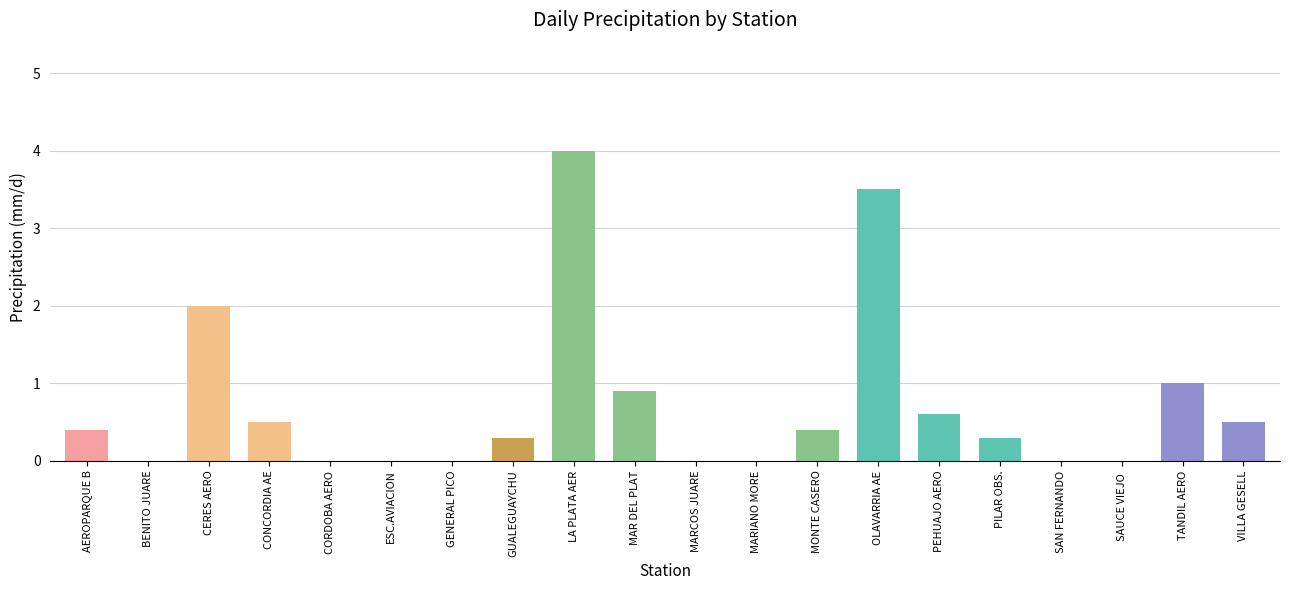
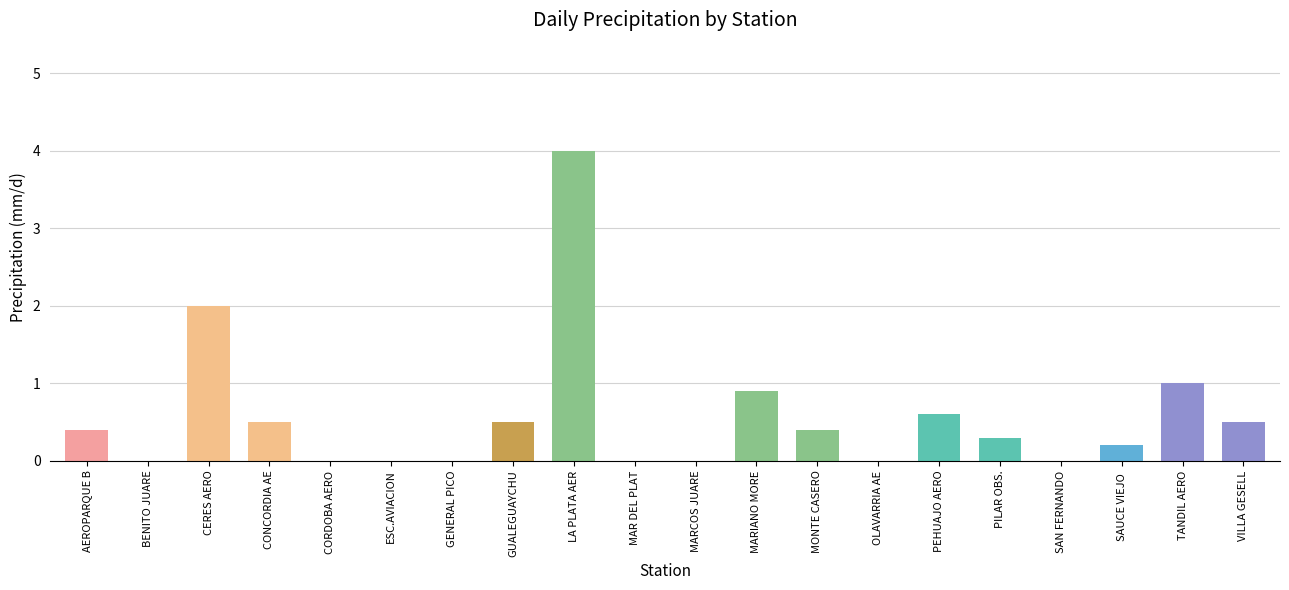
  {
    "AEROPARQUE B": 0.4,
    "BENITO JUARE": 0.0,
    "CERES AERO": 2.0,
    "CONCORDIA AE": 0.5,
    "CORDOBA AERO": 0.0,
    "ESC.AVIACION": 0.0,
    "GENERAL PICO": 0.0,
-   "GUALEGUAYCHU": 0.3,
+   "GUALEGUAYCHU": 0.5,
    "LA PLATA AER": 4.0,
-   "MAR DEL PLAT": 0.9,
+   "MAR DEL PLAT": 0.0,
    "MARCOS JUARE": 0.0,
-   "MARIANO MORE": 0.0,
+   "MARIANO MORE": 0.9,
    "MONTE CASERO": 0.4,
-   "OLAVARRIA AE": 3.5,
+   "OLAVARRIA AE": 0.0,
    "PEHUAJO AERO": 0.6,
    "PILAR OBS.": 0.3,
    "SAN FERNANDO": 0.0,
-   "SAUCE VIEJO": 0.0,
+   "SAUCE VIEJO": 0.2,
    "TANDIL AERO": 1.0,
    "VILLA GESELL": 0.5
  }
